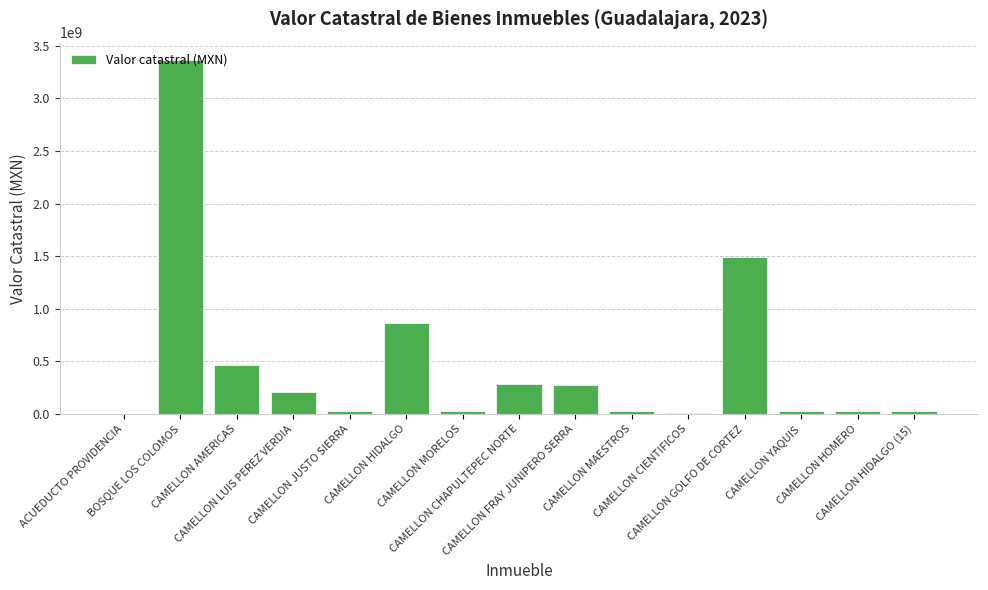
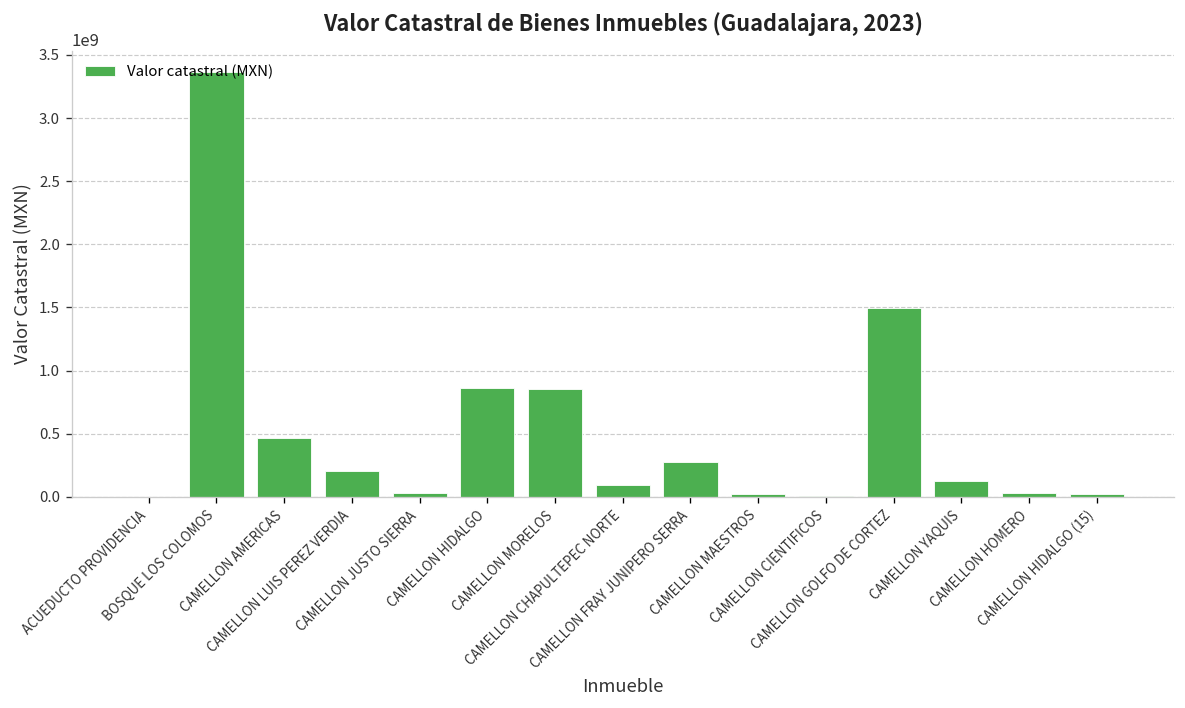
  {
    "BOSQUE LOS COLOMOS": 3360000000,
    "CAMELLON AMERICAS": 470000000,
    "CAMELLON LUIS PEREZ VERDIA": 210000000,
    "CAMELLON JUSTO SIERRA": 30000000,
    "CAMELLON HIDALGO": 860000000,
-   "CAMELLON MORELOS": 30000000,
-   "CAMELLON CHAPULTEPEC NORTE": 280000000,
+   "CAMELLON MORELOS": 850000000,
+   "CAMELLON CHAPULTEPEC NORTE": 100000000,
    "CAMELLON FRAY JUNIPERO SERRA": 280000000,
    "CAMELLON MAESTROS": 30000000,
    "CAMELLON GOLFO DE CORTEZ": 1500000000,
-   "CAMELLON YAQUIS": 30000000,
+   "CAMELLON YAQUIS": 120000000,
    "CAMELLON HOMERO": 30000000,
    "CAMELLON HIDALGO (15)": 30000000
  }
